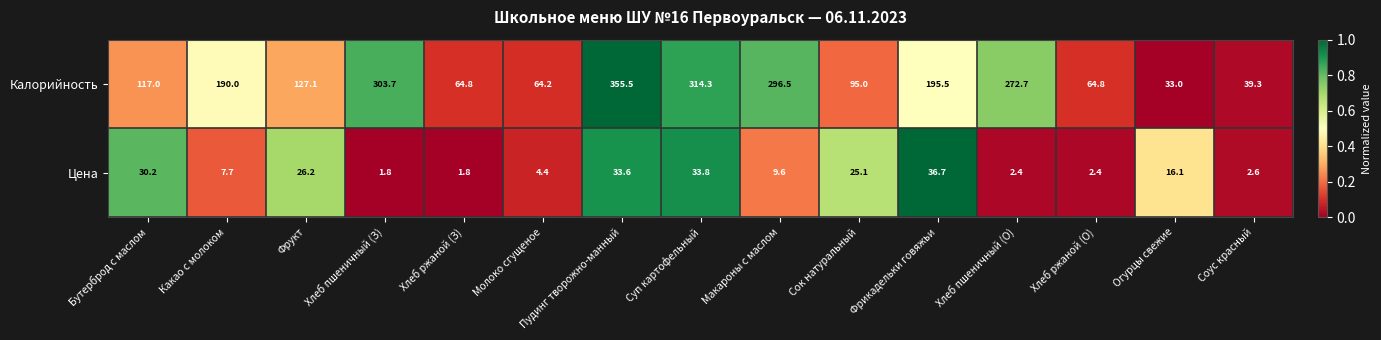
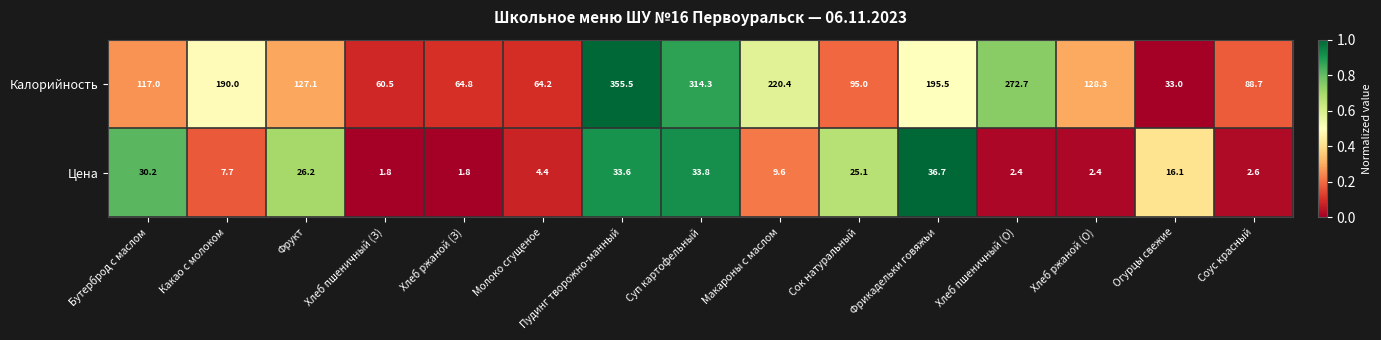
  {
    "Калорийность": {
      "Бутерброд с маслом": 117.0,
      "Какао с молоком": 190.0,
      "Фрукт": 127.1,
-     "Хлеб пшеничный (З)": 303.7,
+     "Хлеб пшеничный (З)": 60.5,
      "Хлеб ржаной (З)": 64.8,
      "Молоко сгущеное": 64.2,
      "Пудинг творожно-манный": 355.5,
      "Суп картофельный": 314.3,
-     "Макароны с маслом": 296.5,
+     "Макароны с маслом": 220.4,
      "Сок натуральный": 95.0,
      "Фрикадельки говяжьи": 195.5,
      "Хлеб пшеничный (О)": 272.7,
-     "Хлеб ржаной (О)": 64.8,
+     "Хлеб ржаной (О)": 128.3,
      "Огурцы свежие": 33.0,
-     "Соус красный": 39.3
+     "Соус красный": 88.7
    },
    "Цена": {
      "Бутерброд с маслом": 30.2,
      "Какао с молоком": 7.7,
      "Фрукт": 26.2,
      "Хлеб пшеничный (З)": 1.8,
      "Хлеб ржаной (З)": 1.8,
      "Молоко сгущеное": 4.4,
      "Пудинг творожно-манный": 33.6,
      "Суп картофельный": 33.8,
      "Макароны с маслом": 9.6,
      "Сок натуральный": 25.1,
      "Фрикадельки говяжьи": 36.7,
      "Хлеб пшеничный (О)": 2.4,
      "Хлеб ржаной (О)": 2.4,
      "Огурцы свежие": 16.1,
      "Соус красный": 2.6
    }
  }
